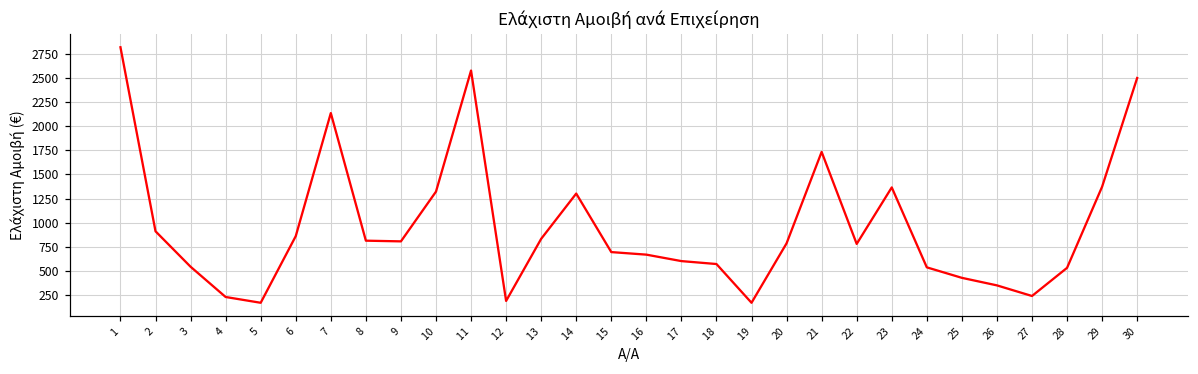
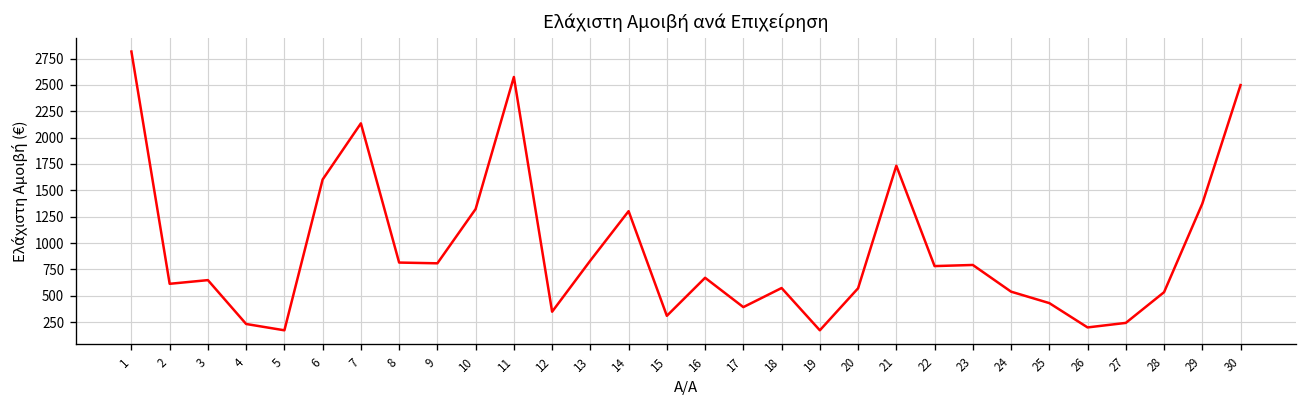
  {
    "1": 2800,
-   "2": 900,
-   "3": 500,
+   "2": 600,
+   "3": 600,
    "4": 200,
    "5": 200,
-   "6": 900,
+   "6": 1600,
    "7": 2100,
    "8": 800,
    "9": 800,
    "10": 1300,
    "11": 2600,
-   "12": 200,
+   "12": 300,
    "13": 800,
    "14": 1300,
-   "15": 700,
+   "15": 300,
    "16": 700,
-   "17": 600,
+   "17": 400,
    "18": 600,
    "19": 200,
-   "20": 800,
+   "20": 600,
    "21": 1700,
    "22": 800,
-   "23": 1400,
+   "23": 800,
    "24": 500,
    "25": 400,
-   "26": 400,
+   "26": 200,
    "27": 200,
    "28": 500,
    "29": 1400,
    "30": 2500
  }
